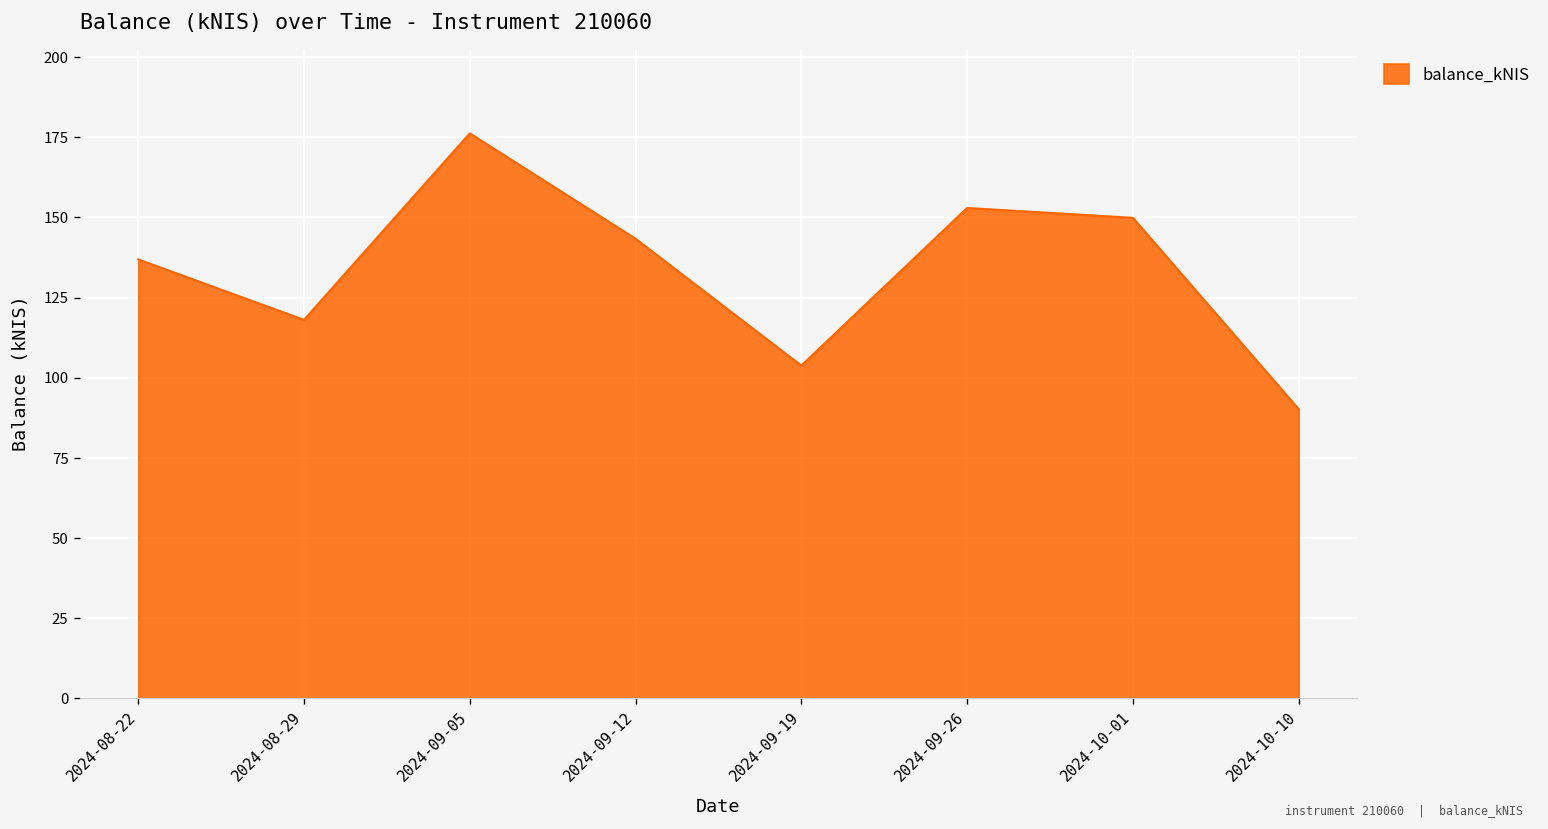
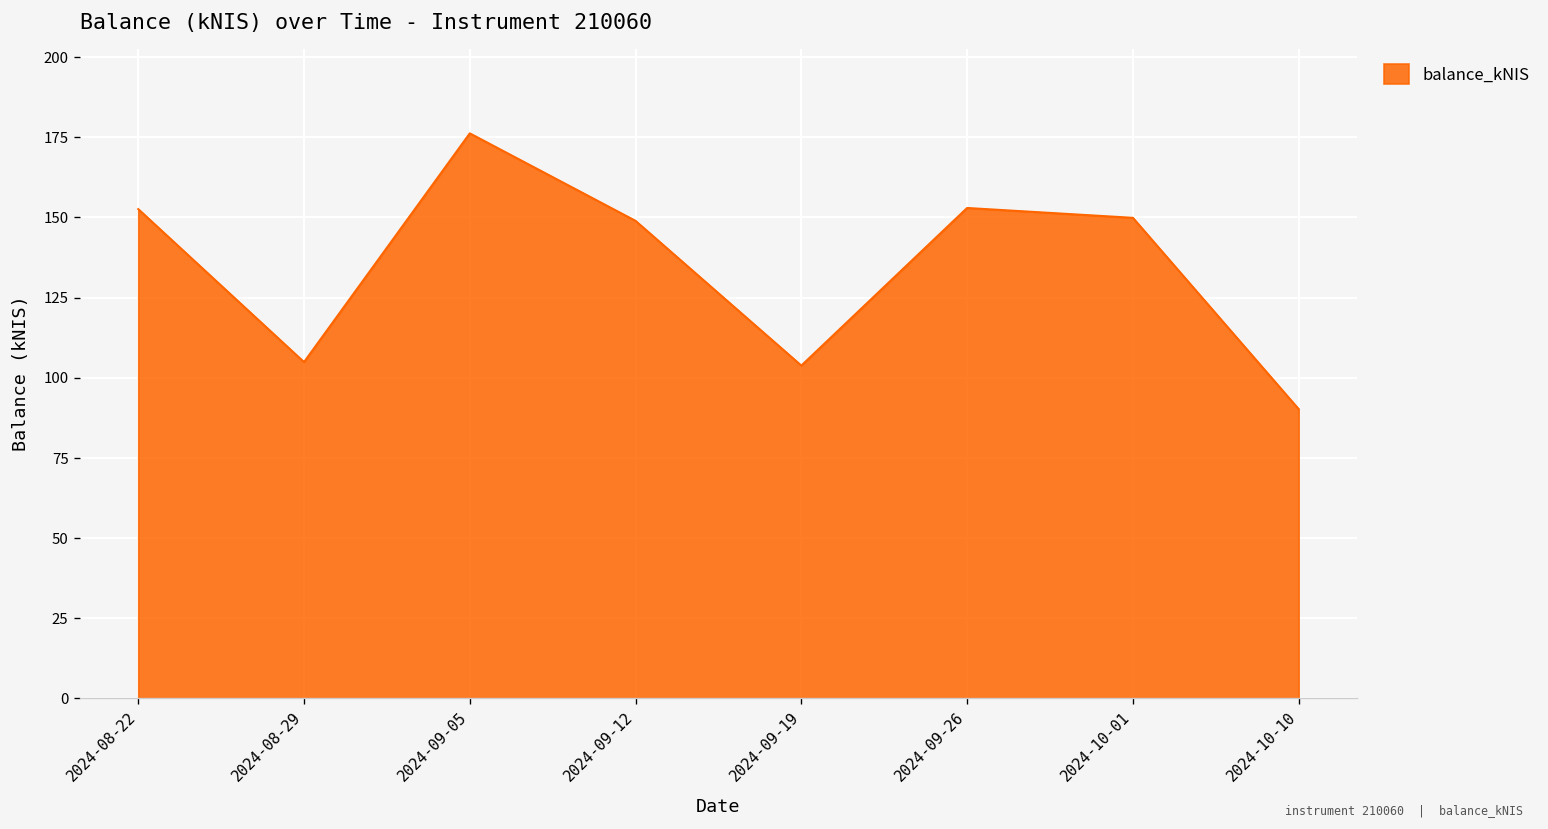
  {
-   "2024-08-22": 137,
-   "2024-08-29": 118,
+   "2024-08-22": 153,
+   "2024-08-29": 105,
    "2024-09-05": 176,
-   "2024-09-12": 143,
+   "2024-09-12": 149,
    "2024-09-19": 104,
    "2024-09-26": 153,
    "2024-10-01": 150,
    "2024-10-10": 90
  }
